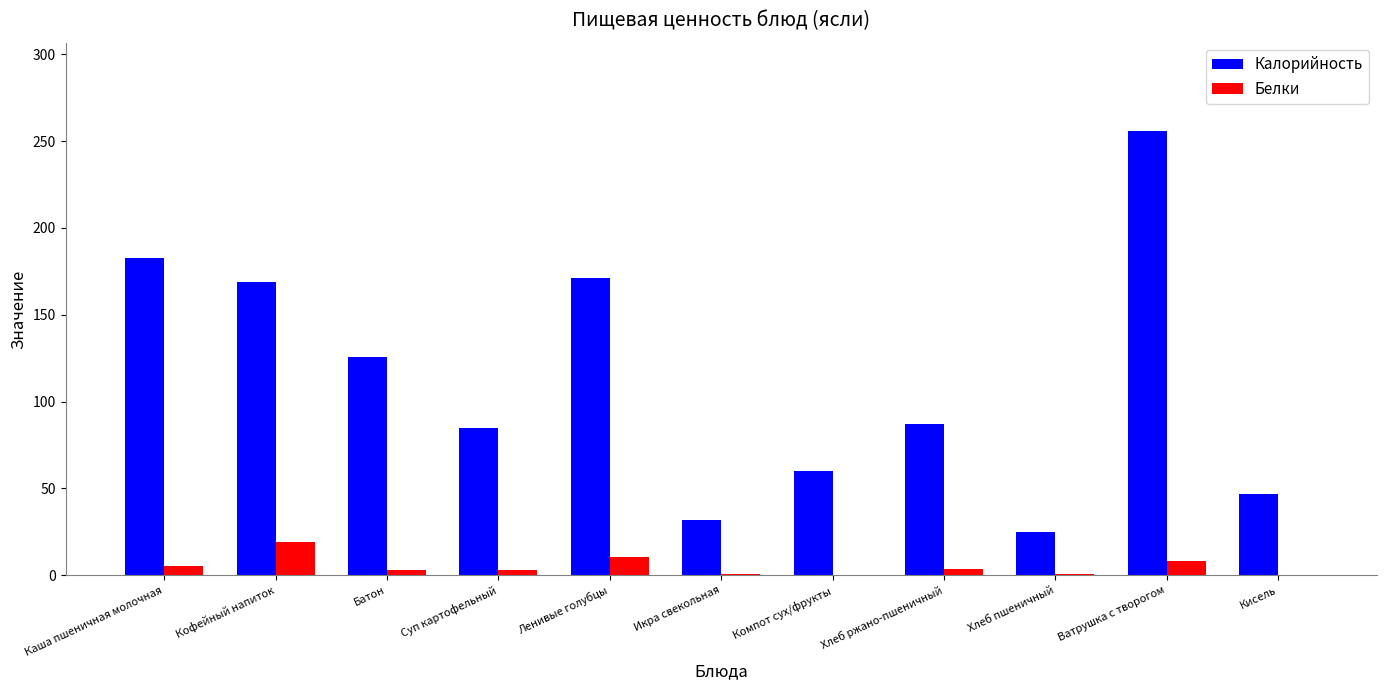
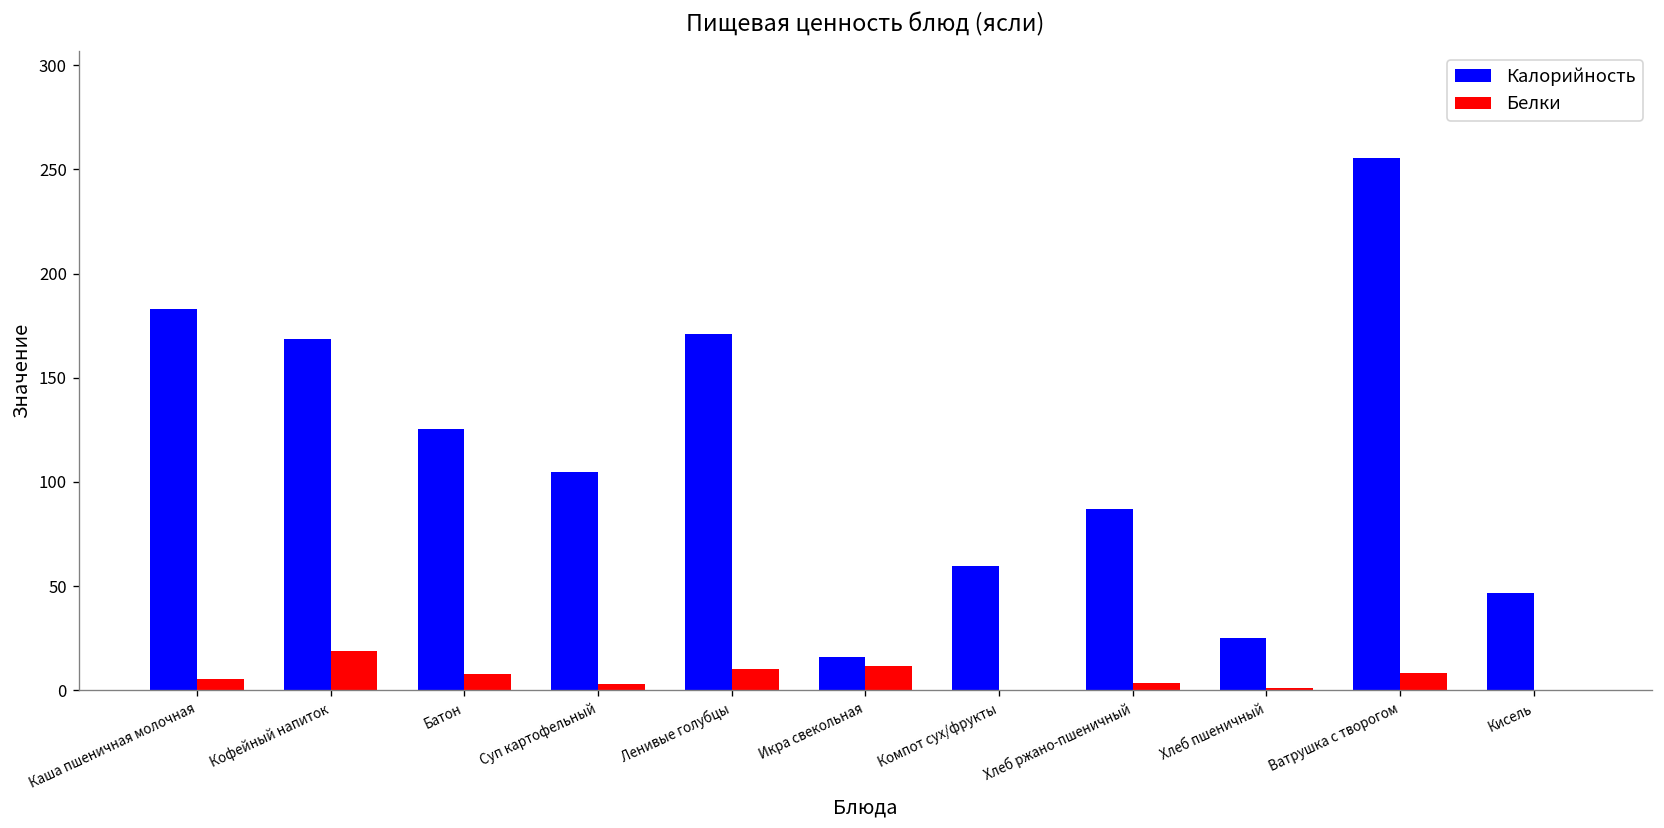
  {
    "Калорийность": {
      "Каша пшеничная молочная": 183,
      "Кофейный напиток": 169,
      "Батон": 126,
-     "Суп картофельный": 85,
+     "Суп картофельный": 105,
      "Ленивые голубцы": 171,
-     "Икра свекольная": 32,
+     "Икра свекольная": 16,
      "Компот сух/фрукты": 60,
      "Хлеб ржано-пшеничный": 87,
      "Хлеб пшеничный": 25,
      "Ватрушка с творогом": 256,
      "Кисель": 47
    },
    "Белки": {
      "Каша пшеничная молочная": 6,
      "Кофейный напиток": 19,
-     "Батон": 3,
+     "Батон": 8,
      "Суп картофельный": 3,
      "Ленивые голубцы": 10,
-     "Икра свекольная": 1,
+     "Икра свекольная": 12,
      "Хлеб ржано-пшеничный": 3,
      "Ватрушка с творогом": 8,
      "Кисель": 0
    }
  }
